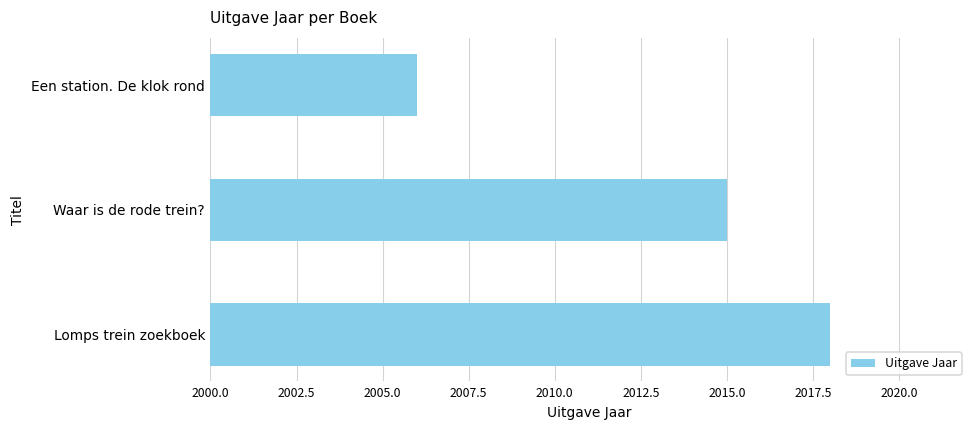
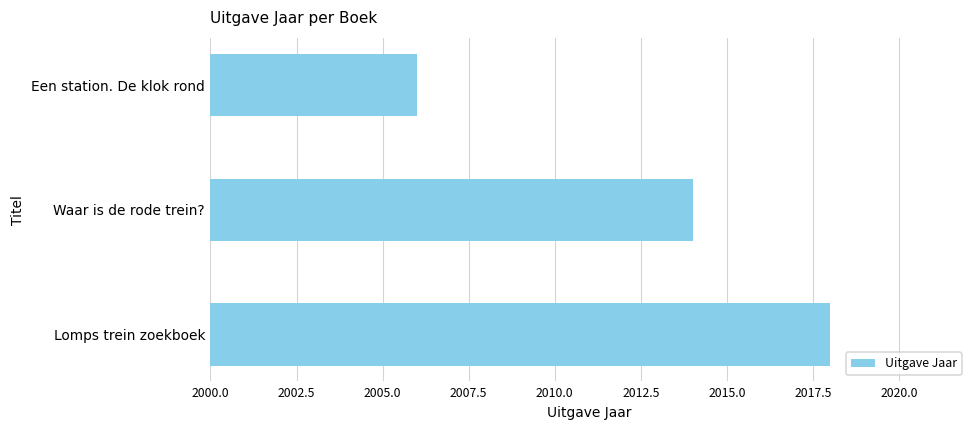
  {
    "Een station. De klok rond": 2006,
-   "Waar is de rode trein?": 2015,
+   "Waar is de rode trein?": 2014,
    "Lomps trein zoekboek": 2018
  }
